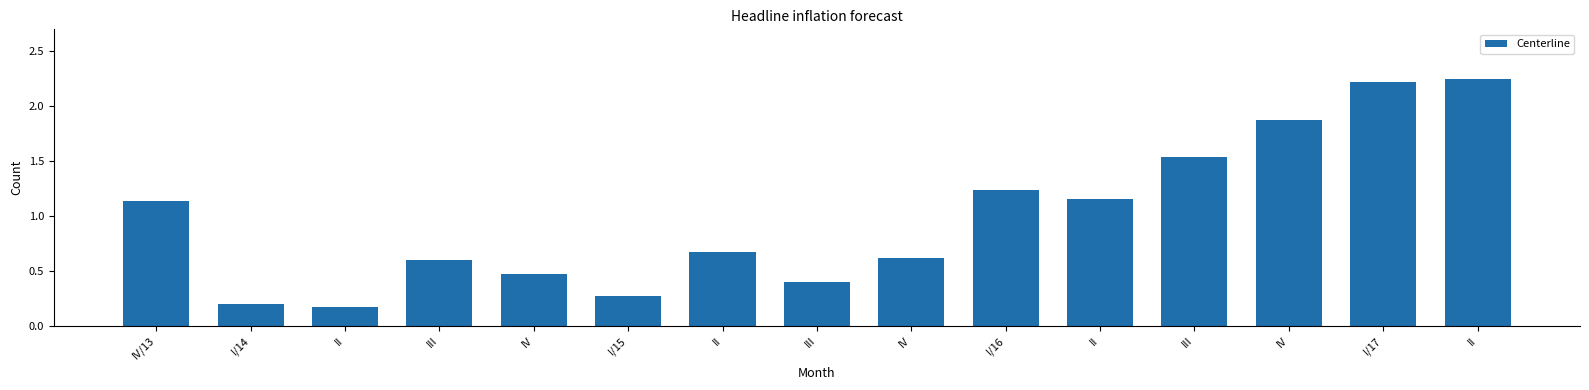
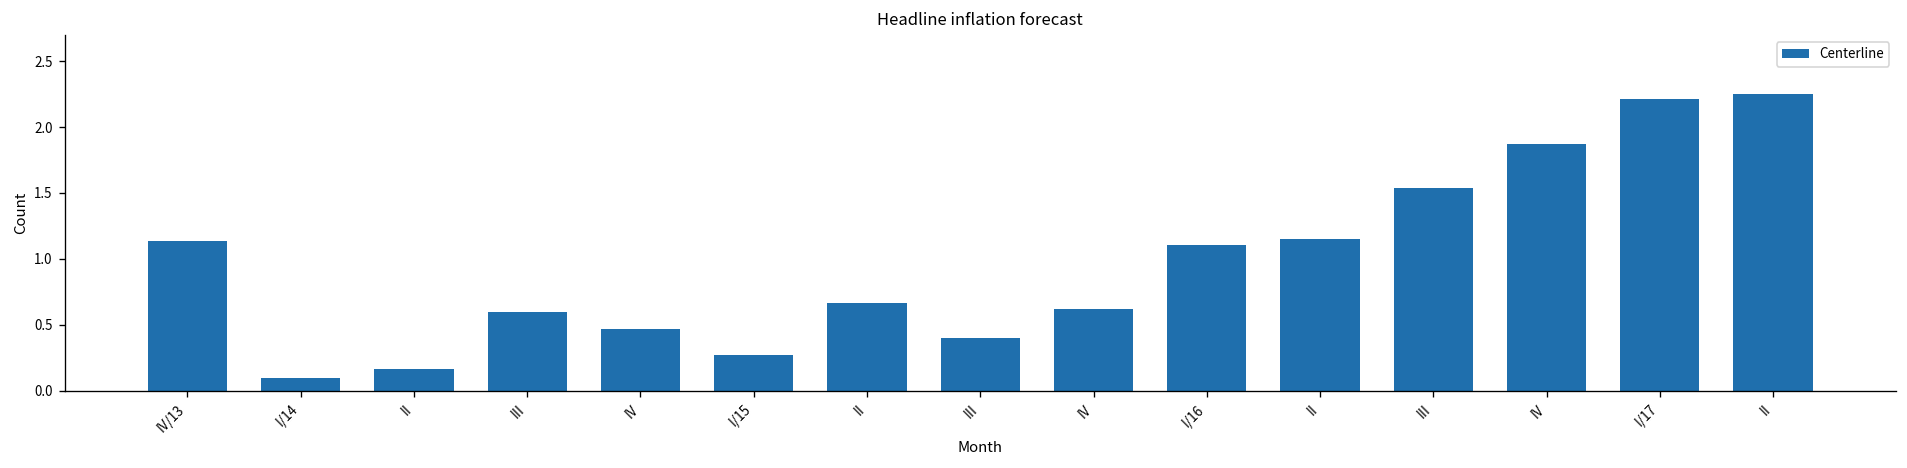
  {
    "IV/13": 1.13,
-   "I/14": 0.2,
+   "I/14": 0.1,
    "I/15": 0.27,
-   "I/16": 1.23,
+   "I/16": 1.11,
    "I/17": 2.22
  }
